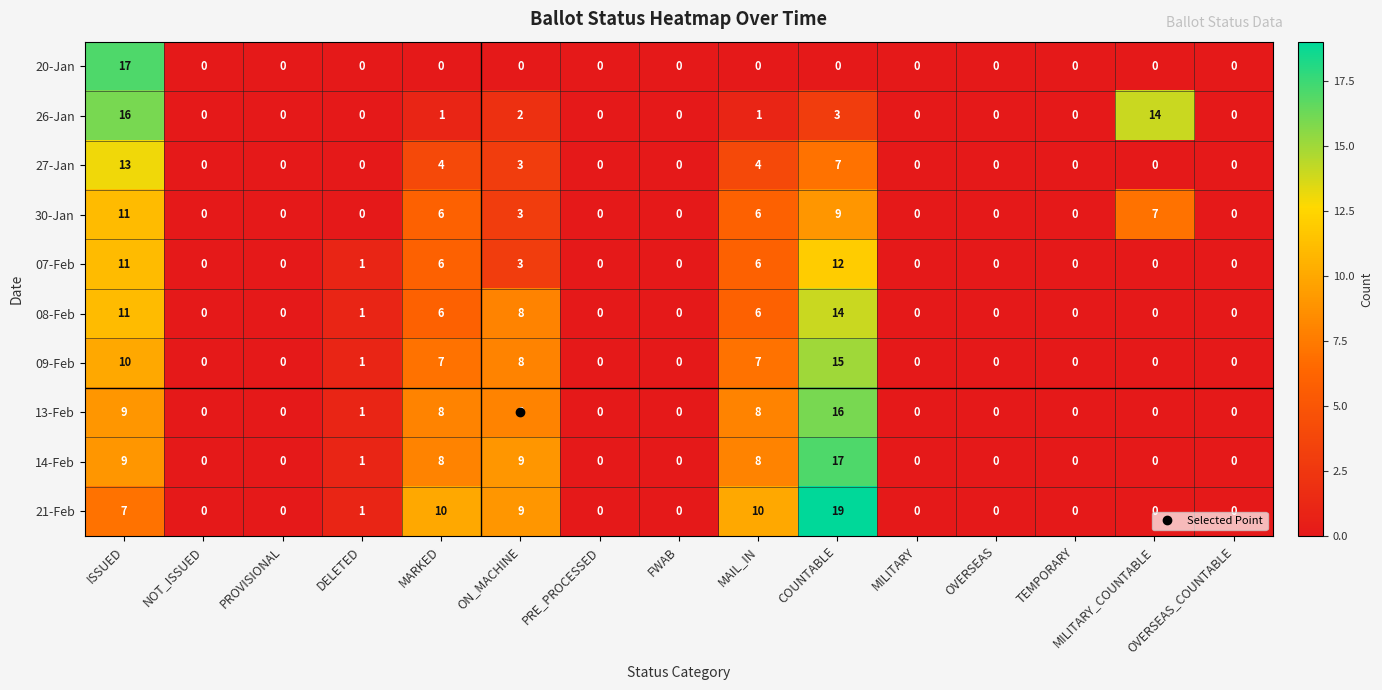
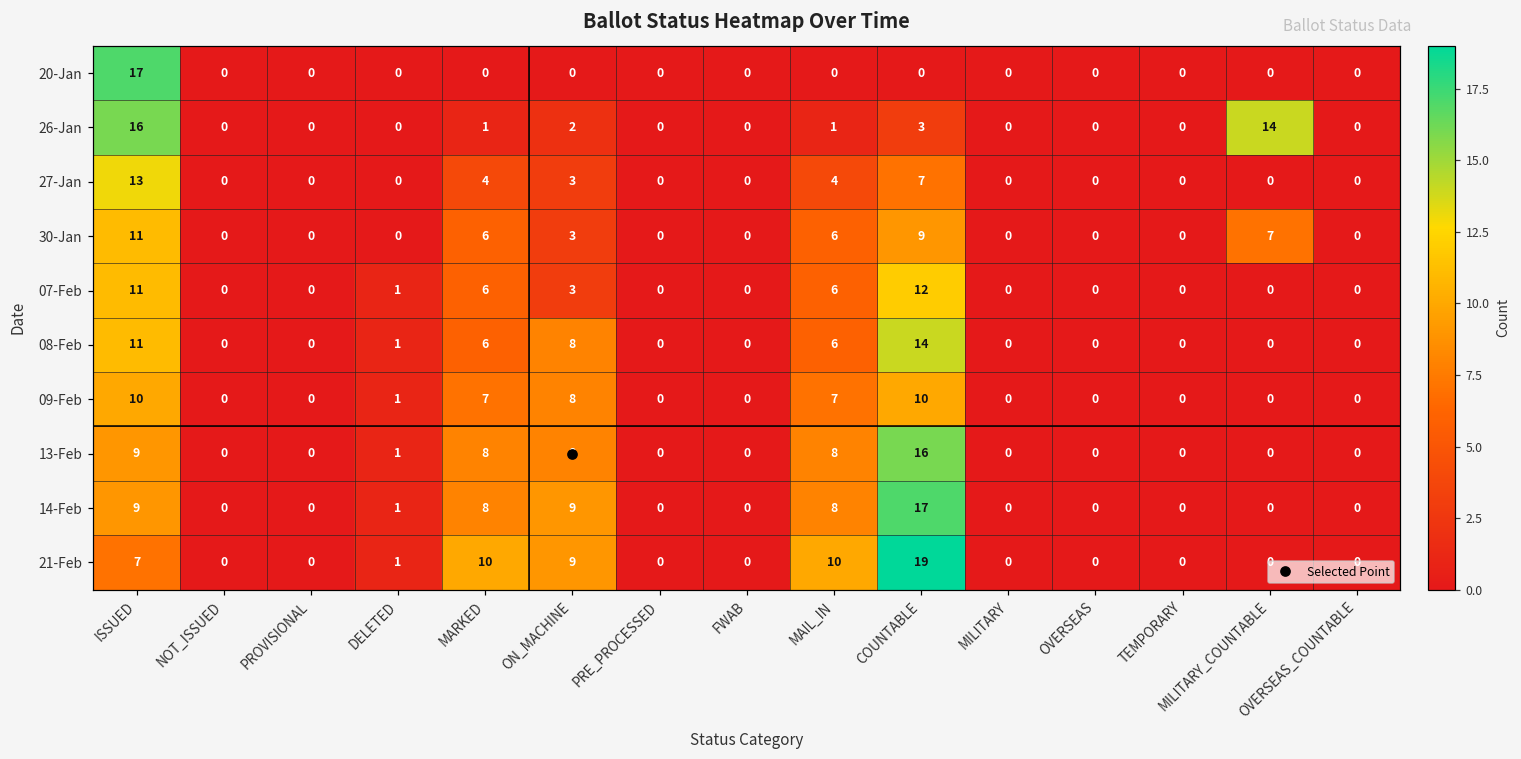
  {
    "20-Jan": {
      "ISSUED": 17,
      "NOT_ISSUED": 0,
      "PROVISIONAL": 0,
      "DELETED": 0,
      "MARKED": 0,
      "ON_MACHINE": 0,
      "PRE_PROCESSED": 0,
      "FWAB": 0,
      "MAIL_IN": 0,
      "COUNTABLE": 0,
      "MILITARY": 0,
      "OVERSEAS": 0,
      "TEMPORARY": 0,
      "MILITARY_COUNTABLE": 0,
      "OVERSEAS_COUNTABLE": 0
    },
    "26-Jan": {
      "ISSUED": 16,
      "NOT_ISSUED": 0,
      "PROVISIONAL": 0,
      "DELETED": 0,
      "MARKED": 1,
      "ON_MACHINE": 2,
      "PRE_PROCESSED": 0,
      "FWAB": 0,
      "MAIL_IN": 1,
      "COUNTABLE": 3,
      "MILITARY": 0,
      "OVERSEAS": 0,
      "TEMPORARY": 0,
      "MILITARY_COUNTABLE": 14,
      "OVERSEAS_COUNTABLE": 0
    },
    "27-Jan": {
      "ISSUED": 13,
      "NOT_ISSUED": 0,
      "PROVISIONAL": 0,
      "DELETED": 0,
      "MARKED": 4,
      "ON_MACHINE": 3,
      "PRE_PROCESSED": 0,
      "FWAB": 0,
      "MAIL_IN": 4,
      "COUNTABLE": 7,
      "MILITARY": 0,
      "OVERSEAS": 0,
      "TEMPORARY": 0,
      "MILITARY_COUNTABLE": 0,
      "OVERSEAS_COUNTABLE": 0
    },
    "30-Jan": {
      "ISSUED": 11,
      "NOT_ISSUED": 0,
      "PROVISIONAL": 0,
      "DELETED": 0,
      "MARKED": 6,
      "ON_MACHINE": 3,
      "PRE_PROCESSED": 0,
      "FWAB": 0,
      "MAIL_IN": 6,
      "COUNTABLE": 9,
      "MILITARY": 0,
      "OVERSEAS": 0,
      "TEMPORARY": 0,
      "MILITARY_COUNTABLE": 7,
      "OVERSEAS_COUNTABLE": 0
    },
    "07-Feb": {
      "ISSUED": 11,
      "NOT_ISSUED": 0,
      "PROVISIONAL": 0,
      "DELETED": 1,
      "MARKED": 6,
      "ON_MACHINE": 3,
      "PRE_PROCESSED": 0,
      "FWAB": 0,
      "MAIL_IN": 6,
      "COUNTABLE": 12,
      "MILITARY": 0,
      "OVERSEAS": 0,
      "TEMPORARY": 0,
      "MILITARY_COUNTABLE": 0,
      "OVERSEAS_COUNTABLE": 0
    },
    "08-Feb": {
      "ISSUED": 11,
      "NOT_ISSUED": 0,
      "PROVISIONAL": 0,
      "DELETED": 1,
      "MARKED": 6,
      "ON_MACHINE": 8,
      "PRE_PROCESSED": 0,
      "FWAB": 0,
      "MAIL_IN": 6,
      "COUNTABLE": 14,
      "MILITARY": 0,
      "OVERSEAS": 0,
      "TEMPORARY": 0,
      "MILITARY_COUNTABLE": 0,
      "OVERSEAS_COUNTABLE": 0
    },
    "09-Feb": {
      "ISSUED": 10,
      "NOT_ISSUED": 0,
      "PROVISIONAL": 0,
      "DELETED": 1,
      "MARKED": 7,
      "ON_MACHINE": 8,
      "PRE_PROCESSED": 0,
      "FWAB": 0,
      "MAIL_IN": 7,
-     "COUNTABLE": 15,
+     "COUNTABLE": 10,
      "MILITARY": 0,
      "OVERSEAS": 0,
      "TEMPORARY": 0,
      "MILITARY_COUNTABLE": 0,
      "OVERSEAS_COUNTABLE": 0
    },
    "13-Feb": {
      "ISSUED": 9,
      "NOT_ISSUED": 0,
      "PROVISIONAL": 0,
      "DELETED": 1,
      "MARKED": 8,
      "PRE_PROCESSED": 0,
      "FWAB": 0,
      "MAIL_IN": 8,
      "COUNTABLE": 16,
      "MILITARY": 0,
      "OVERSEAS": 0,
      "TEMPORARY": 0,
      "MILITARY_COUNTABLE": 0,
      "OVERSEAS_COUNTABLE": 0
    },
    "14-Feb": {
      "ISSUED": 9,
      "NOT_ISSUED": 0,
      "PROVISIONAL": 0,
      "DELETED": 1,
      "MARKED": 8,
      "ON_MACHINE": 9,
      "PRE_PROCESSED": 0,
      "FWAB": 0,
      "MAIL_IN": 8,
      "COUNTABLE": 17,
      "MILITARY": 0,
      "OVERSEAS": 0,
      "TEMPORARY": 0,
      "MILITARY_COUNTABLE": 0,
      "OVERSEAS_COUNTABLE": 0
    },
    "21-Feb": {
      "ISSUED": 7,
      "NOT_ISSUED": 0,
      "PROVISIONAL": 0,
      "DELETED": 1,
      "MARKED": 10,
      "ON_MACHINE": 9,
      "PRE_PROCESSED": 0,
      "FWAB": 0,
      "MAIL_IN": 10,
      "COUNTABLE": 19,
      "MILITARY": 0,
      "OVERSEAS": 0,
      "TEMPORARY": 0
    }
  }
